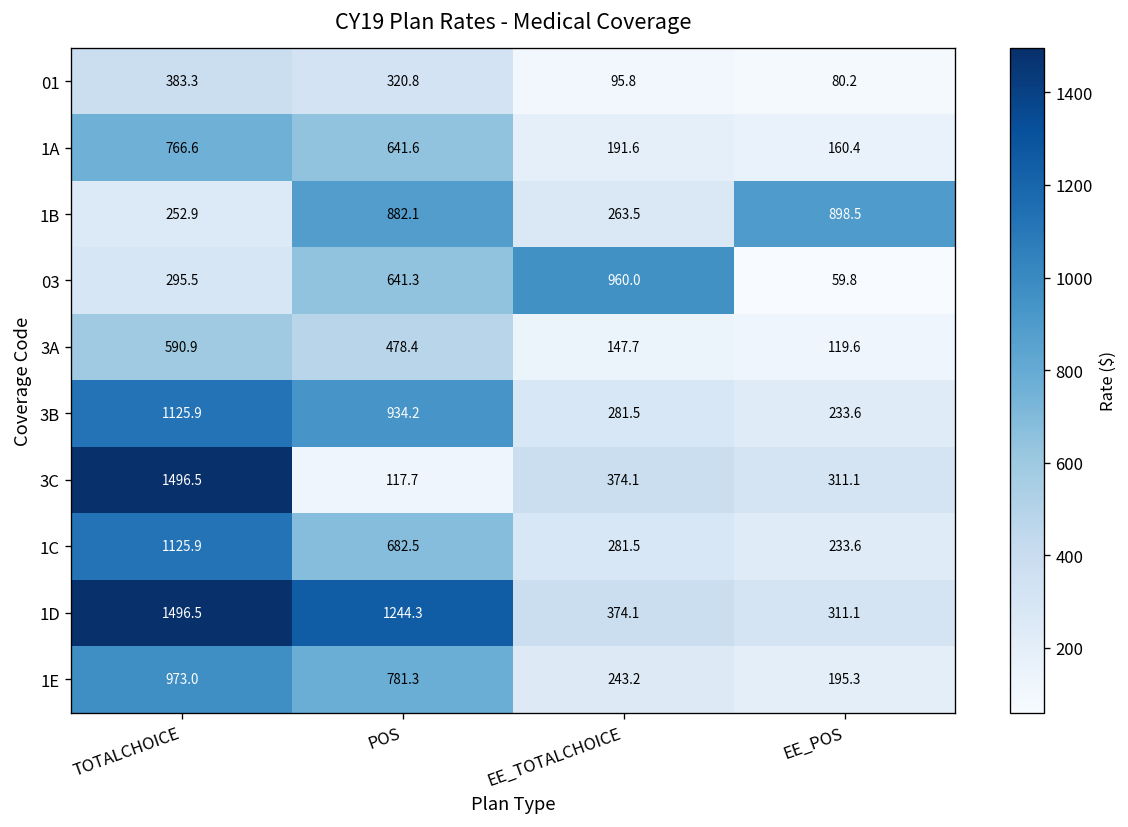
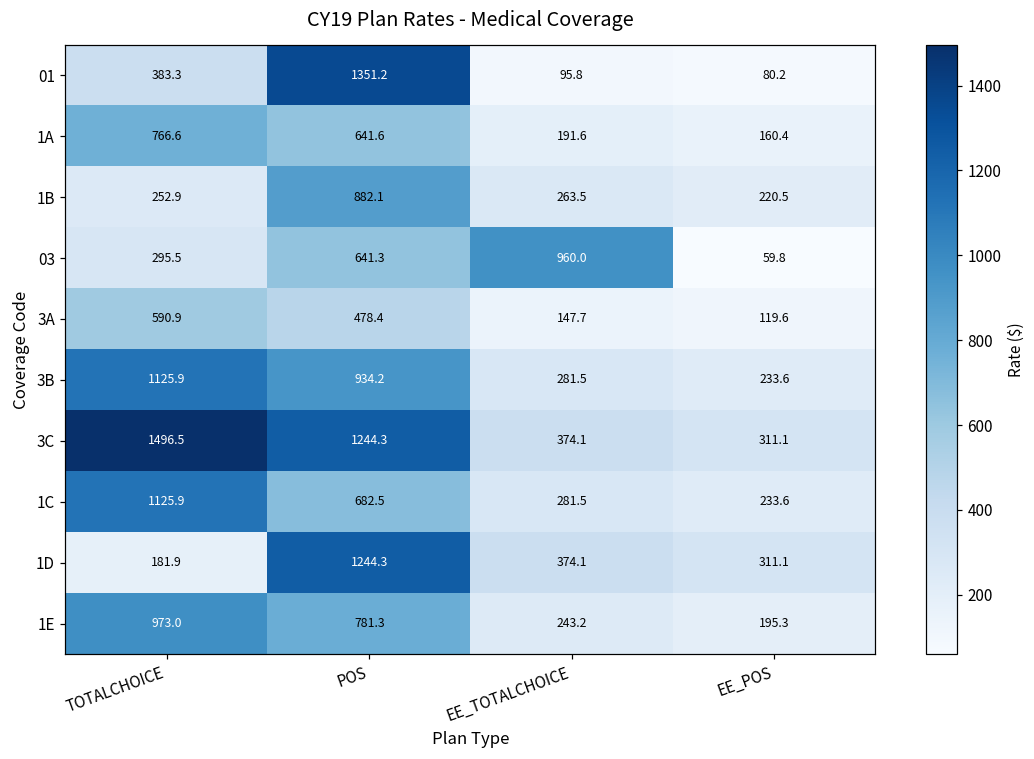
  {
    "01": {
      "TOTALCHOICE": 383.3,
-     "POS": 320.8,
+     "POS": 1351.2,
      "EE_TOTALCHOICE": 95.8,
      "EE_POS": 80.2
    },
    "1A": {
      "TOTALCHOICE": 766.6,
      "POS": 641.6,
      "EE_TOTALCHOICE": 191.6,
      "EE_POS": 160.4
    },
    "1B": {
      "TOTALCHOICE": 252.9,
      "POS": 882.1,
      "EE_TOTALCHOICE": 263.5,
-     "EE_POS": 898.5
+     "EE_POS": 220.5
    },
    "03": {
      "TOTALCHOICE": 295.5,
      "POS": 641.3,
      "EE_TOTALCHOICE": 960.0,
      "EE_POS": 59.8
    },
    "3A": {
      "TOTALCHOICE": 590.9,
      "POS": 478.4,
      "EE_TOTALCHOICE": 147.7,
      "EE_POS": 119.6
    },
    "3B": {
      "TOTALCHOICE": 1125.9,
      "POS": 934.2,
      "EE_TOTALCHOICE": 281.5,
      "EE_POS": 233.6
    },
    "3C": {
      "TOTALCHOICE": 1496.5,
-     "POS": 117.7,
+     "POS": 1244.3,
      "EE_TOTALCHOICE": 374.1,
      "EE_POS": 311.1
    },
    "1C": {
      "TOTALCHOICE": 1125.9,
      "POS": 682.5,
      "EE_TOTALCHOICE": 281.5,
      "EE_POS": 233.6
    },
    "1D": {
-     "TOTALCHOICE": 1496.5,
+     "TOTALCHOICE": 181.9,
      "POS": 1244.3,
      "EE_TOTALCHOICE": 374.1,
      "EE_POS": 311.1
    },
    "1E": {
      "TOTALCHOICE": 973.0,
      "POS": 781.3,
      "EE_TOTALCHOICE": 243.2,
      "EE_POS": 195.3
    }
  }
